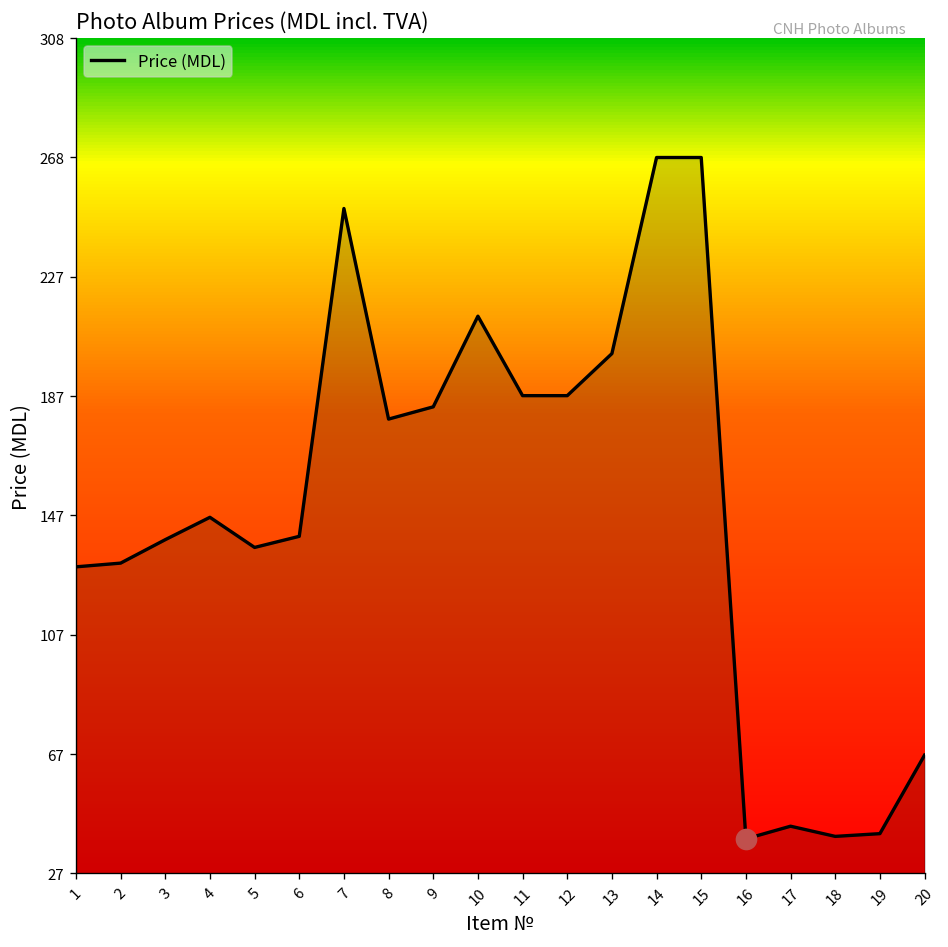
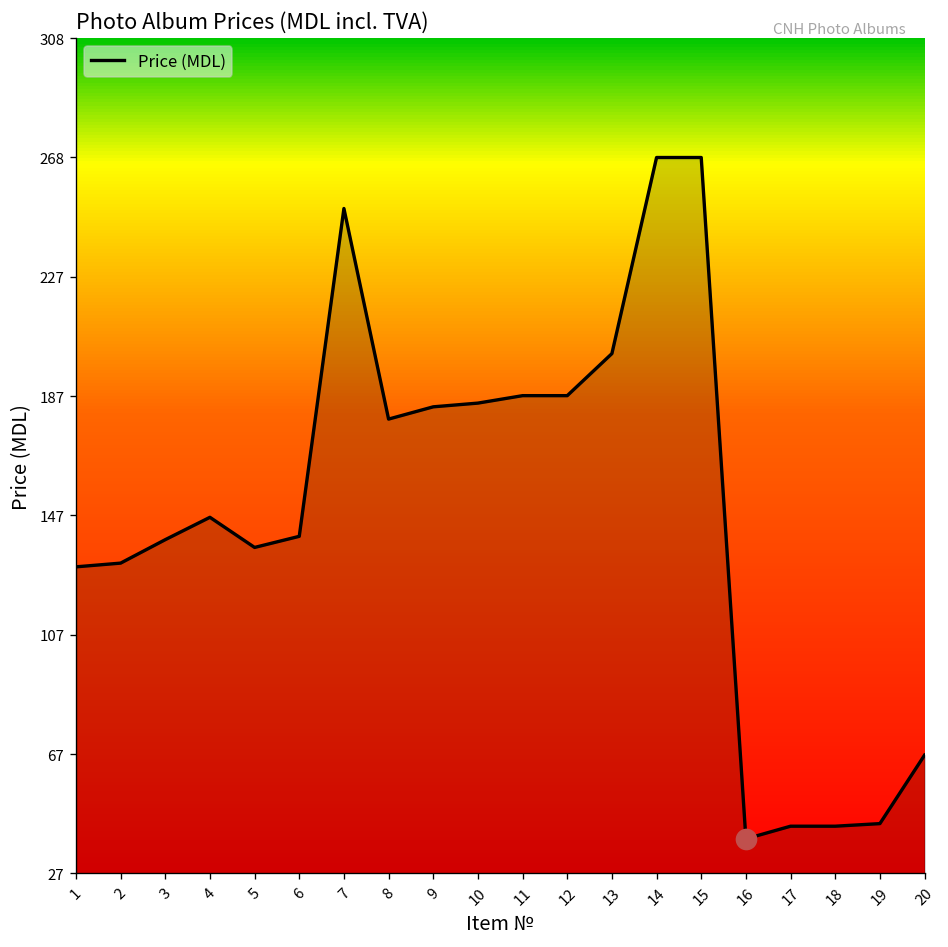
  {
    "Price (MDL)": {
      "1": 130,
      "2": 131,
      "3": 139,
      "4": 147,
      "5": 137,
      "6": 140,
      "7": 250,
      "8": 180,
      "9": 184,
-     "10": 214,
+     "10": 185,
      "11": 188,
      "12": 188,
      "13": 202,
      "14": 268,
      "15": 268,
      "17": 43,
-     "18": 39,
-     "19": 40,
+     "18": 43,
+     "19": 44,
      "20": 67
    }
  }
